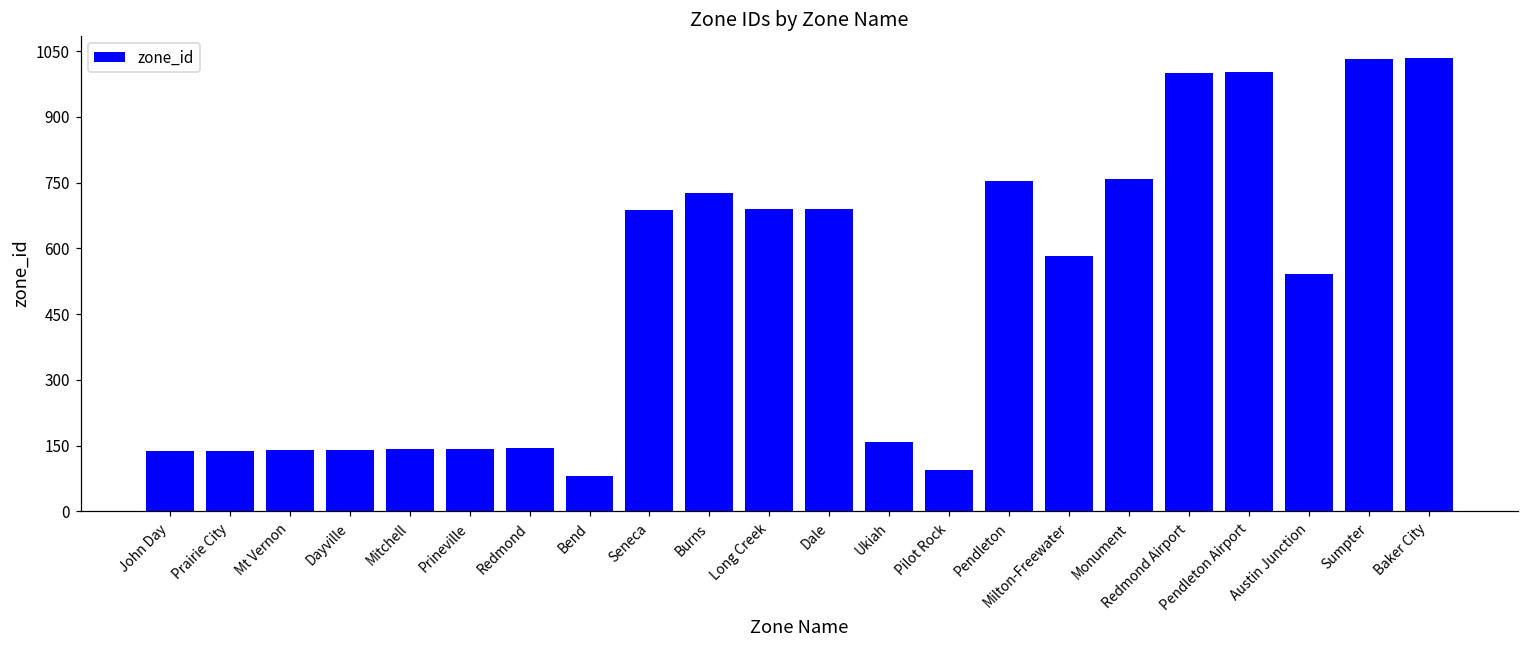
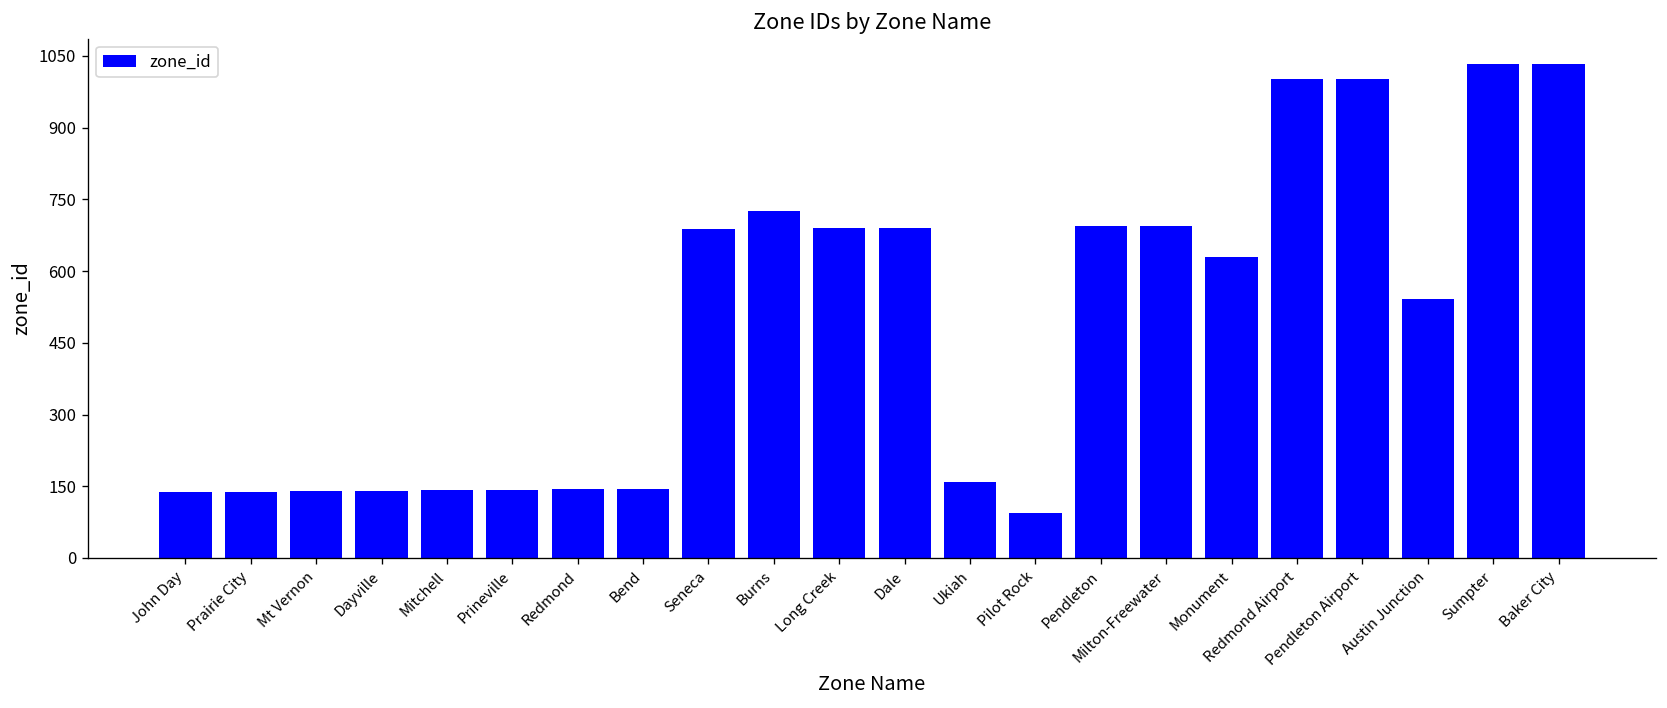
  {
    "John Day": 140,
    "Prairie City": 140,
    "Mt Vernon": 140,
    "Dayville": 140,
    "Mitchell": 140,
    "Prineville": 140,
    "Redmond": 140,
-   "Bend": 80,
+   "Bend": 150,
    "Seneca": 690,
    "Burns": 730,
    "Long Creek": 690,
    "Dale": 690,
    "Ukiah": 160,
    "Pilot Rock": 100,
-   "Pendleton": 760,
-   "Milton-Freewater": 580,
-   "Monument": 760,
+   "Pendleton": 690,
+   "Milton-Freewater": 700,
+   "Monument": 630,
    "Redmond Airport": 1000,
    "Pendleton Airport": 1000,
    "Austin Junction": 540,
    "Sumpter": 1030,
    "Baker City": 1030
  }
